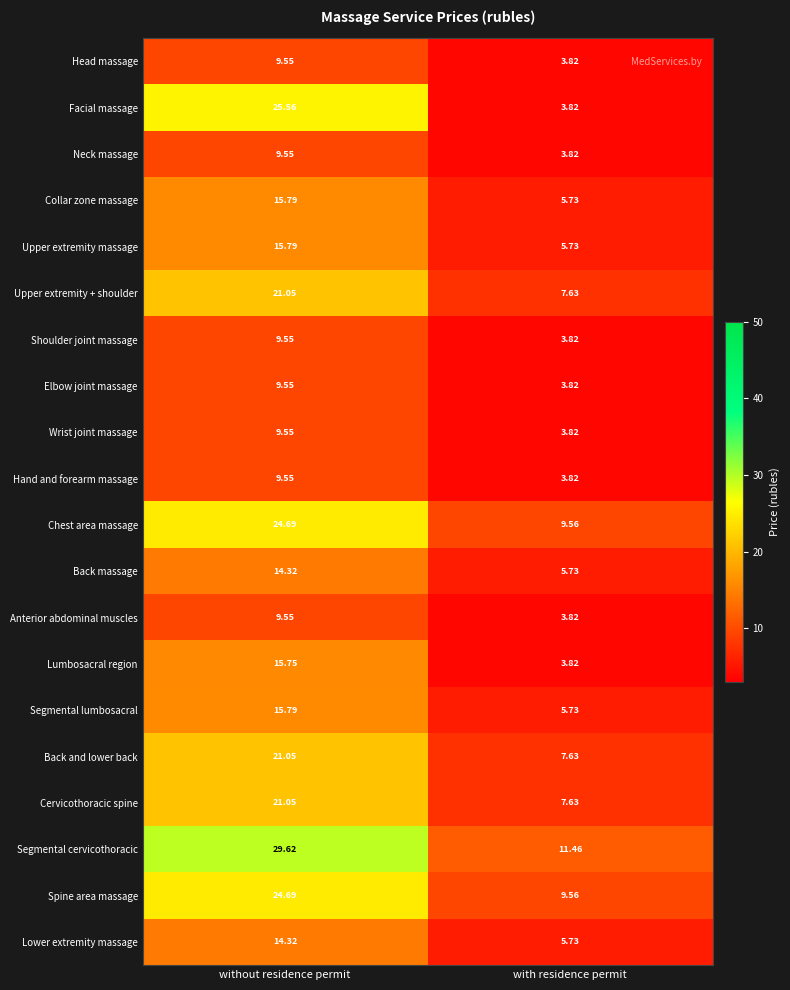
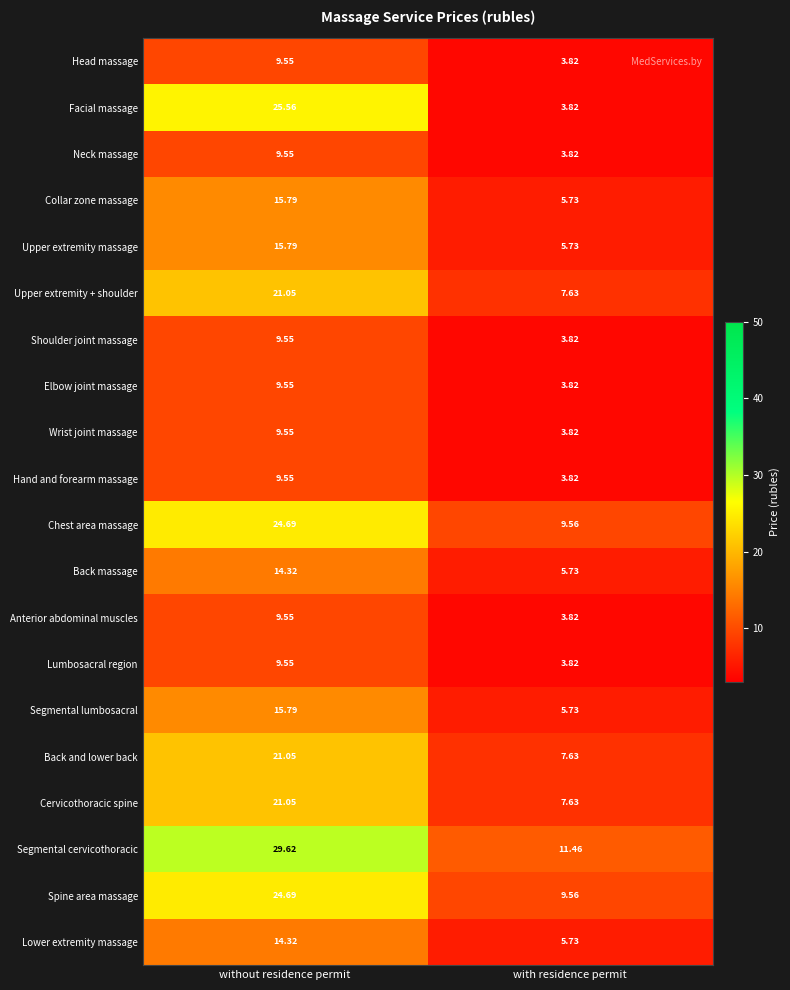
  {
    "Head massage": {
      "without residence permit": 9.55
    },
    "Facial massage": {
      "without residence permit": 25.56,
      "with residence permit": 3.82
    },
    "Neck massage": {
      "without residence permit": 9.55,
      "with residence permit": 3.82
    },
    "Collar zone massage": {
      "without residence permit": 15.79,
      "with residence permit": 5.73
    },
    "Upper extremity massage": {
      "without residence permit": 15.79,
      "with residence permit": 5.73
    },
    "Upper extremity + shoulder": {
      "without residence permit": 21.05,
      "with residence permit": 7.63
    },
    "Shoulder joint massage": {
      "without residence permit": 9.55,
      "with residence permit": 3.82
    },
    "Elbow joint massage": {
      "without residence permit": 9.55,
      "with residence permit": 3.82
    },
    "Wrist joint massage": {
      "without residence permit": 9.55,
      "with residence permit": 3.82
    },
    "Hand and forearm massage": {
      "without residence permit": 9.55,
      "with residence permit": 3.82
    },
    "Chest area massage": {
      "without residence permit": 24.69,
      "with residence permit": 9.56
    },
    "Back massage": {
      "without residence permit": 14.32,
      "with residence permit": 5.73
    },
    "Anterior abdominal muscles": {
      "without residence permit": 9.55,
      "with residence permit": 3.82
    },
    "Lumbosacral region": {
-     "without residence permit": 15.75,
+     "without residence permit": 9.55,
      "with residence permit": 3.82
    },
    "Segmental lumbosacral": {
      "without residence permit": 15.79,
      "with residence permit": 5.73
    },
    "Back and lower back": {
      "without residence permit": 21.05,
      "with residence permit": 7.63
    },
    "Cervicothoracic spine": {
      "without residence permit": 21.05,
      "with residence permit": 7.63
    },
    "Segmental cervicothoracic": {
      "without residence permit": 29.62,
      "with residence permit": 11.46
    },
    "Spine area massage": {
      "without residence permit": 24.69,
      "with residence permit": 9.56
    },
    "Lower extremity massage": {
      "without residence permit": 14.32,
      "with residence permit": 5.73
    }
  }
